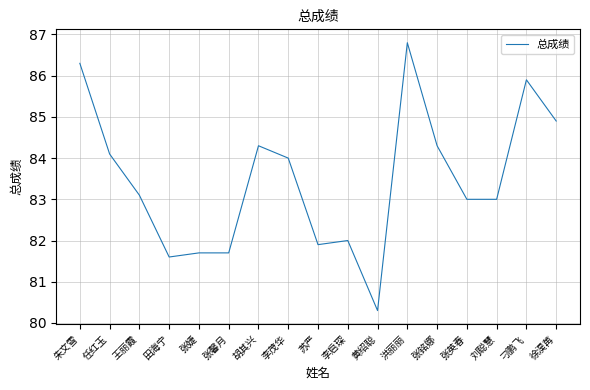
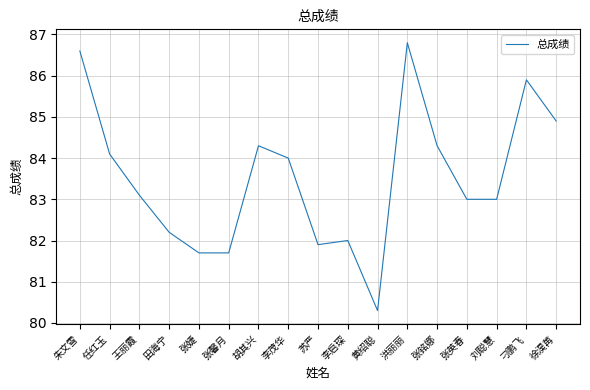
  {
-   "朱文雪": 86.3,
+   "朱文雪": 86.6,
    "任红玉": 84.1,
    "王丽霞": 83.1,
-   "田海宁": 81.6,
+   "田海宁": 82.2,
    "张婕": 81.7,
    "张馨月": 81.7,
    "胡其兴": 84.3,
    "李茂华": 84.0,
    "苏严": 81.9,
    "李启琛": 82.0,
    "黄绍聪": 80.3,
    "洪丽丽": 86.8,
    "张铭娜": 84.3,
    "张英春": 83.0,
    "刘聪慧": 83.0,
    "刁鹏飞": 85.9,
    "徐淏苒": 84.9
  }
